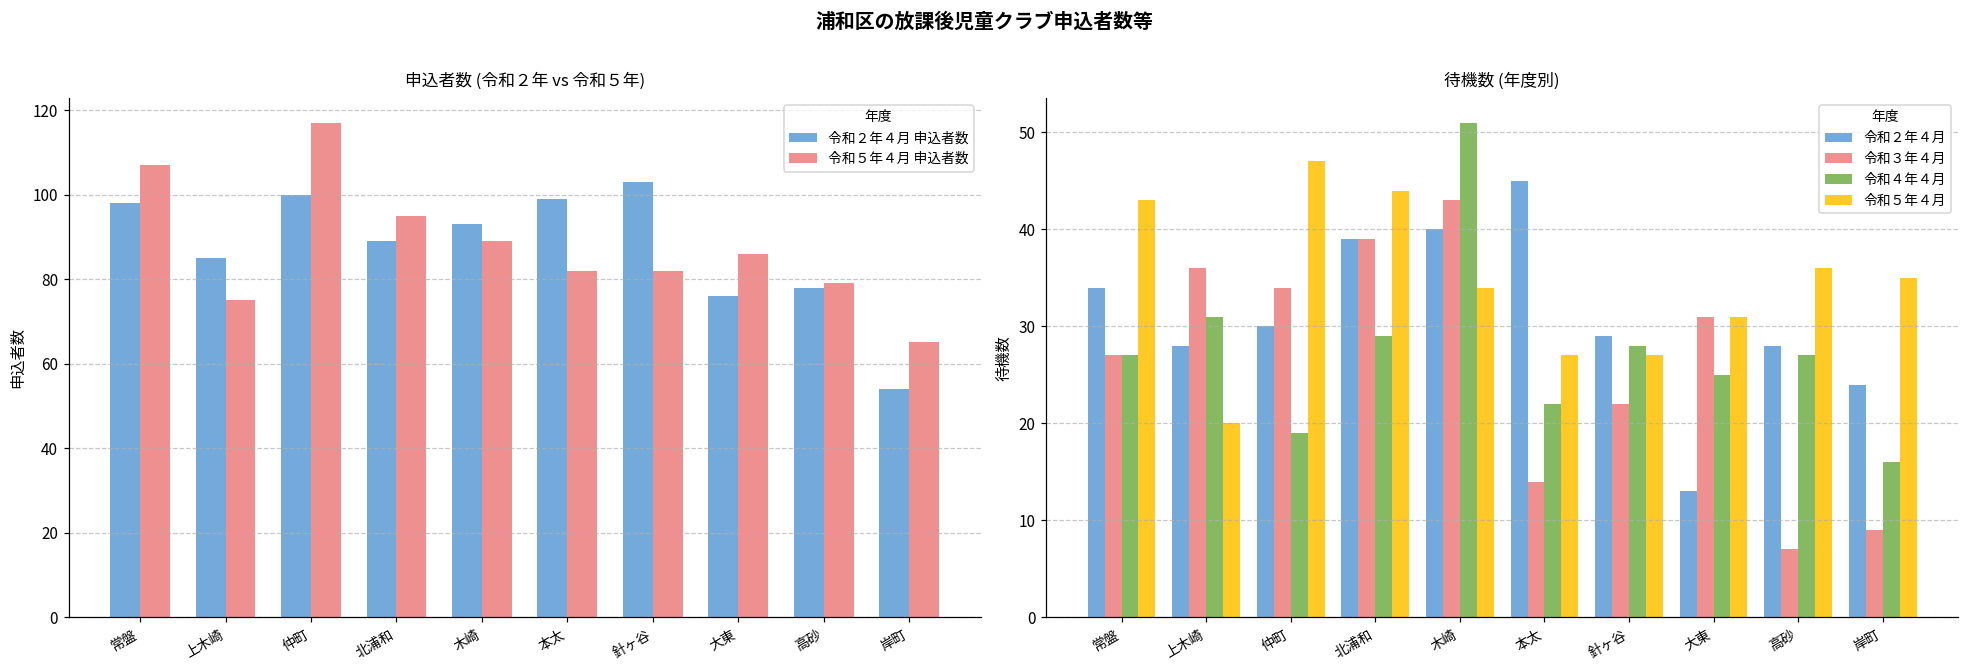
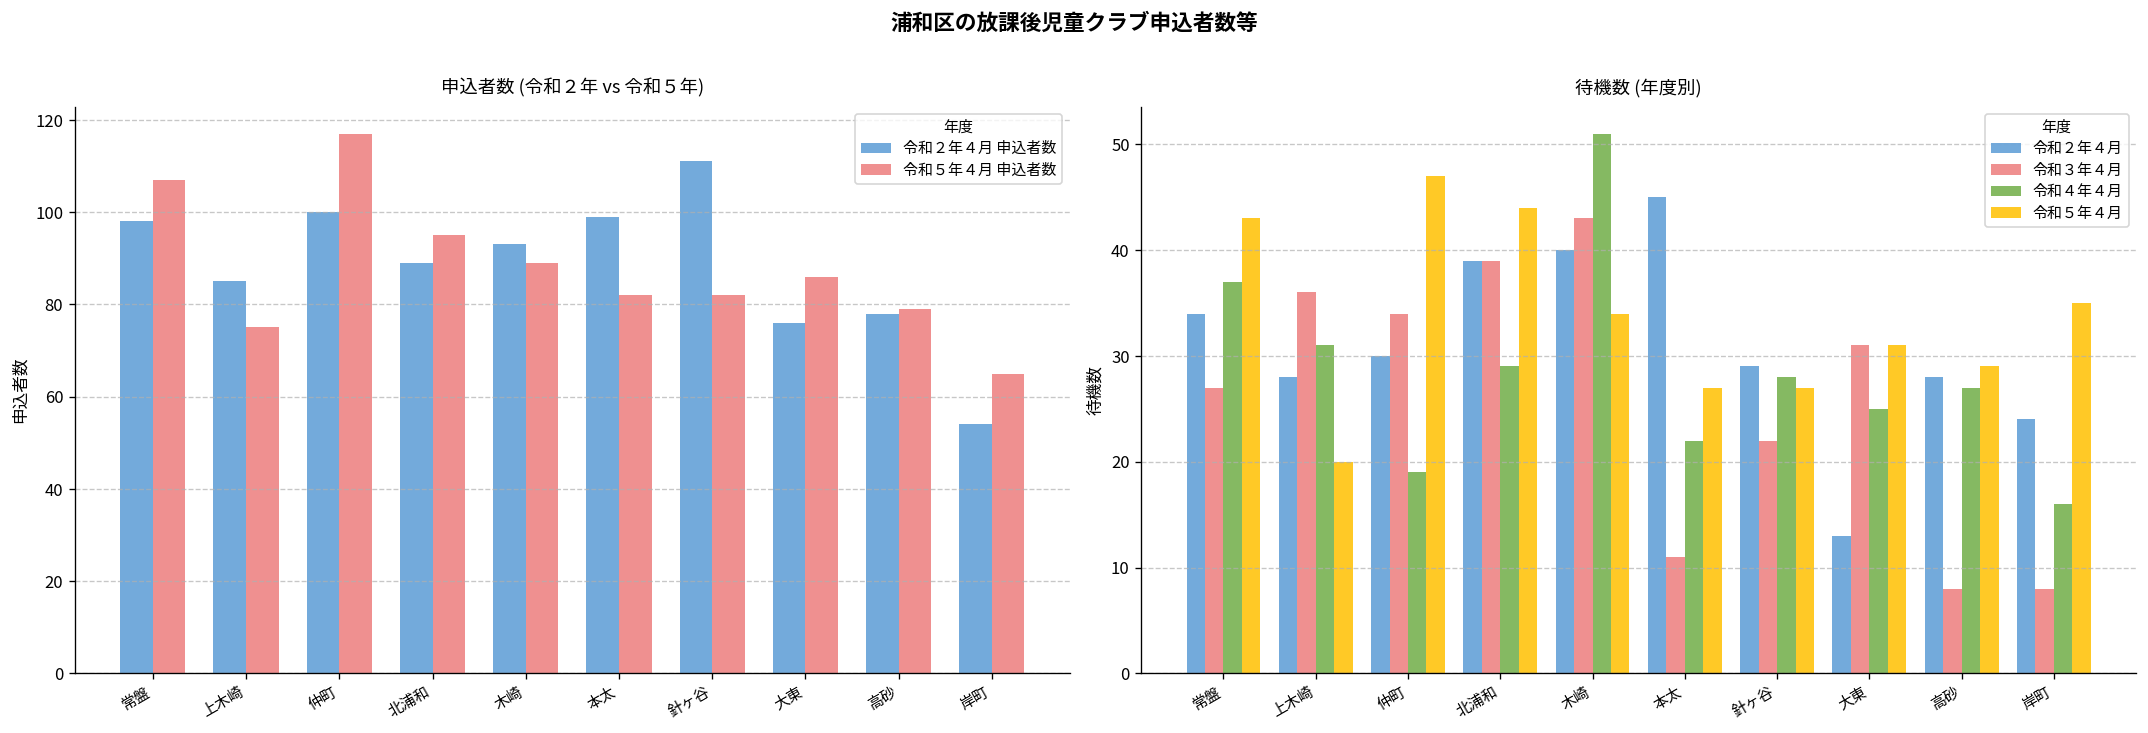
  {
    "申込者数 (令和２年 vs 令和５年)": {
      "令和２年４月 申込者数": {
        "常盤": 98,
        "上木崎": 85,
        "仲町": 100,
        "北浦和": 89,
        "木崎": 93,
        "本太": 99,
-       "針ヶ谷": 103,
+       "針ヶ谷": 111,
        "大東": 76,
        "高砂": 78,
        "岸町": 54
      },
      "令和５年４月 申込者数": {
        "常盤": 107,
        "上木崎": 75,
        "仲町": 117,
        "北浦和": 95,
        "木崎": 89,
        "本太": 82,
        "針ヶ谷": 82,
        "大東": 86,
        "高砂": 79,
        "岸町": 65
      }
    },
    "待機数 (年度別)": {
      "令和２年４月": {
        "常盤": 34,
        "上木崎": 28,
        "仲町": 30,
        "北浦和": 39,
        "木崎": 40,
        "本太": 45,
        "針ヶ谷": 29,
        "大東": 13,
        "高砂": 28,
        "岸町": 24
      },
      "令和３年４月": {
        "常盤": 27,
        "上木崎": 36,
        "仲町": 34,
        "北浦和": 39,
        "木崎": 43,
-       "本太": 14,
+       "本太": 11,
        "針ヶ谷": 22,
        "大東": 31,
-       "高砂": 7,
-       "岸町": 9
+       "高砂": 8,
+       "岸町": 8
      },
      "令和４年４月": {
-       "常盤": 27,
+       "常盤": 37,
        "上木崎": 31,
        "仲町": 19,
        "北浦和": 29,
        "木崎": 51,
        "本太": 22,
        "針ヶ谷": 28,
        "大東": 25,
        "高砂": 27,
        "岸町": 16
      },
      "令和５年４月": {
        "常盤": 43,
        "上木崎": 20,
        "仲町": 47,
        "北浦和": 44,
        "木崎": 34,
        "本太": 27,
        "針ヶ谷": 27,
        "大東": 31,
-       "高砂": 36,
+       "高砂": 29,
        "岸町": 35
      }
    }
  }
